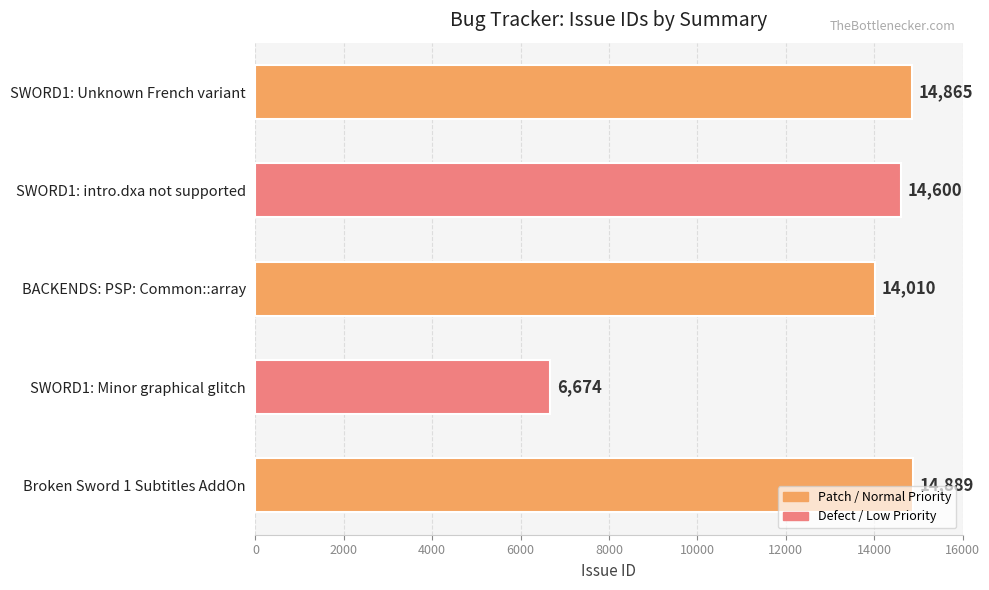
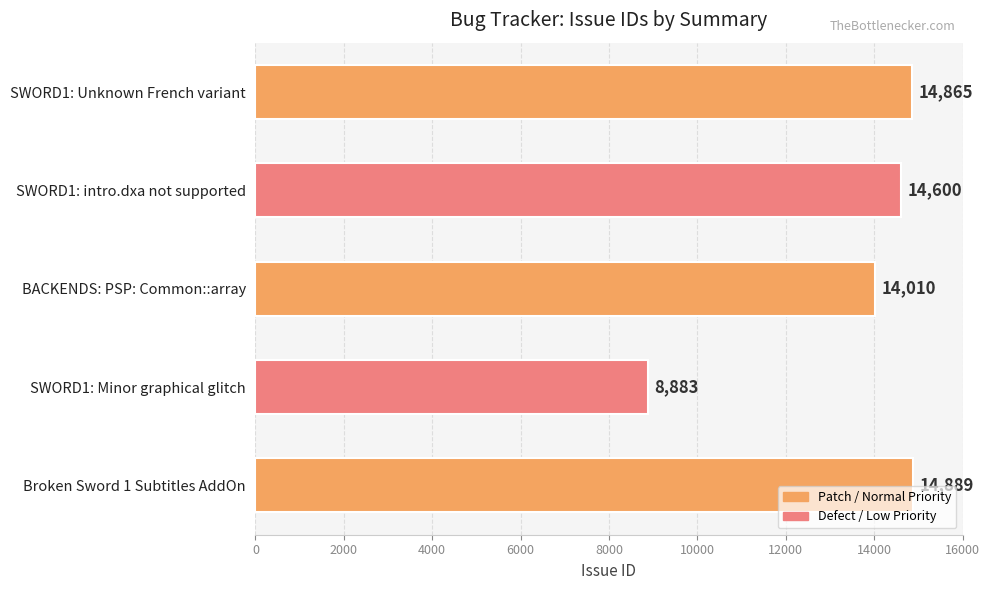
  {
    "SWORD1: Unknown French variant": "14,865",
    "SWORD1: intro.dxa not supported": "14,600",
    "BACKENDS: PSP: Common::array": "14,010",
-   "SWORD1: Minor graphical glitch": "6,674"
+   "SWORD1: Minor graphical glitch": "8,883"
  }
